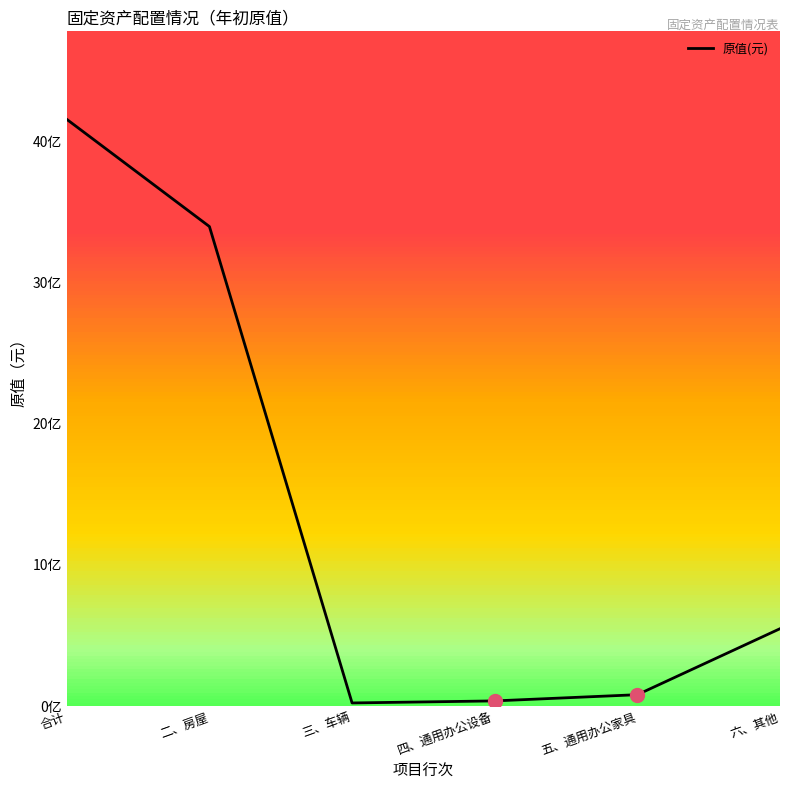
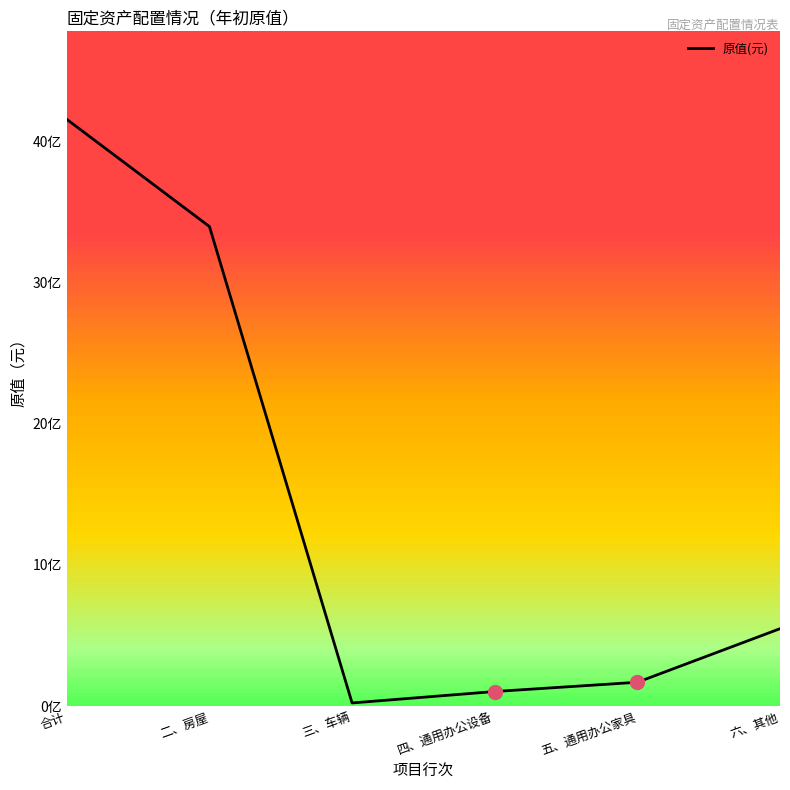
  {
    "原值(元)": {
      "合计": "41.6亿",
      "二、房屋": "34.0亿",
      "三、车辆": "0.2亿",
-     "四、通用办公设备": "0.4亿",
-     "五、通用办公家具": "0.8亿",
+     "四、通用办公设备": "1.0亿",
+     "五、通用办公家具": "1.7亿",
      "六、其他": "5.5亿"
    }
  }
